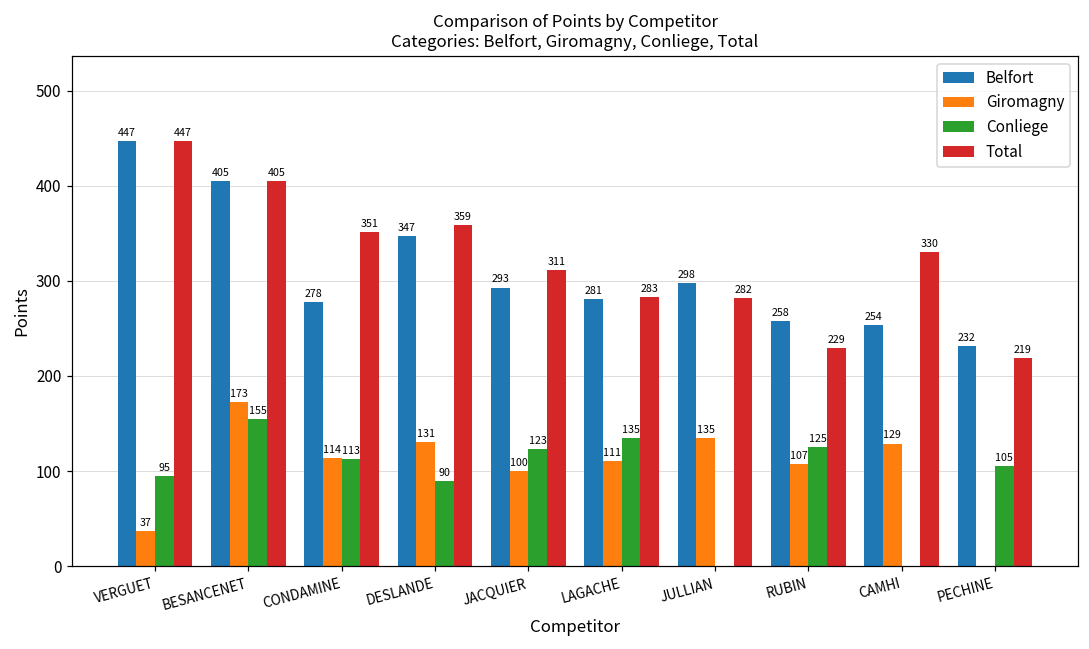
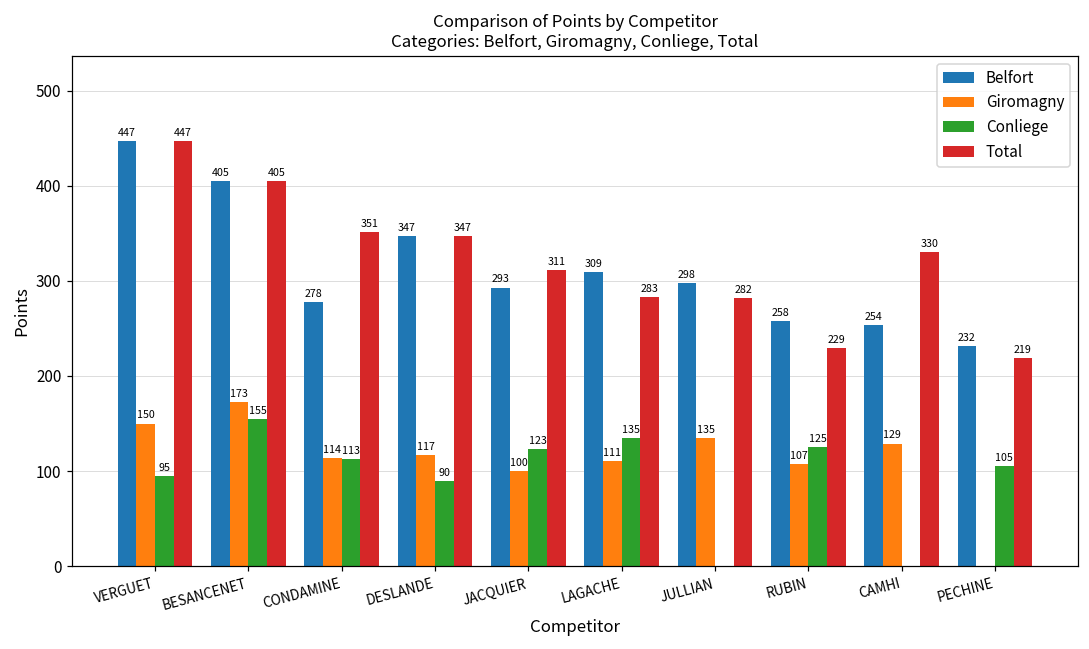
  {
    "Belfort": {
      "VERGUET": 447,
      "BESANCENET": 405,
      "CONDAMINE": 278,
      "DESLANDE": 347,
      "JACQUIER": 293,
-     "LAGACHE": 281,
+     "LAGACHE": 309,
      "JULLIAN": 298,
      "RUBIN": 258,
      "CAMHI": 254,
      "PECHINE": 232
    },
    "Giromagny": {
-     "VERGUET": 37,
+     "VERGUET": 150,
      "BESANCENET": 173,
      "CONDAMINE": 114,
-     "DESLANDE": 131,
+     "DESLANDE": 117,
      "JACQUIER": 100,
      "LAGACHE": 111,
      "JULLIAN": 135,
      "RUBIN": 107,
      "CAMHI": 129
    },
    "Conliege": {
      "VERGUET": 95,
      "BESANCENET": 155,
      "CONDAMINE": 113,
      "DESLANDE": 90,
      "JACQUIER": 123,
      "LAGACHE": 135,
      "RUBIN": 125,
      "PECHINE": 105
    },
    "Total": {
      "VERGUET": 447,
      "BESANCENET": 405,
      "CONDAMINE": 351,
-     "DESLANDE": 359,
+     "DESLANDE": 347,
      "JACQUIER": 311,
      "LAGACHE": 283,
      "JULLIAN": 282,
      "RUBIN": 229,
      "CAMHI": 330,
      "PECHINE": 219
    }
  }
